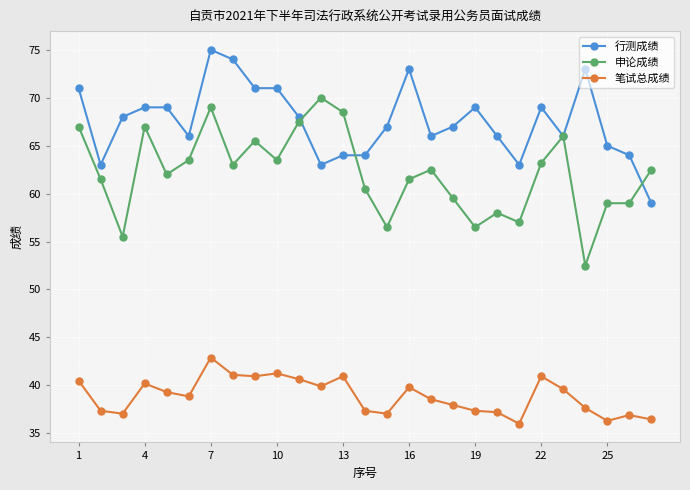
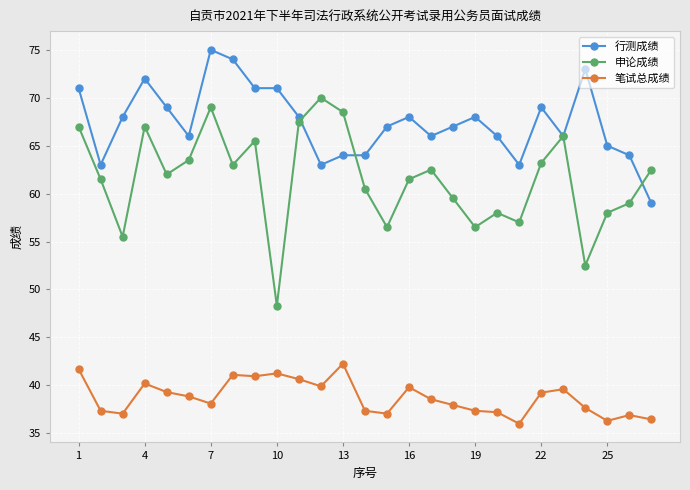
  {
    "行测成绩": {
      "1": 71,
-     "4": 69,
+     "4": 72,
      "7": 75,
      "10": 71,
      "13": 64,
-     "16": 73,
-     "19": 69,
+     "16": 68,
+     "19": 68,
      "22": 69,
      "25": 65
    },
    "申论成绩": {
      "1": 67,
      "4": 67,
      "7": 69,
-     "10": 64,
+     "10": 48,
      "13": 69,
      "16": 62,
      "19": 57,
      "22": 63,
-     "25": 59
+     "25": 58
    },
    "笔试总成绩": {
-     "1": 41,
+     "1": 42,
      "4": 40,
-     "7": 43,
+     "7": 38,
      "10": 41,
-     "13": 41,
+     "13": 42,
      "16": 40,
      "19": 37,
-     "22": 41,
+     "22": 39,
      "25": 36
    }
  }
